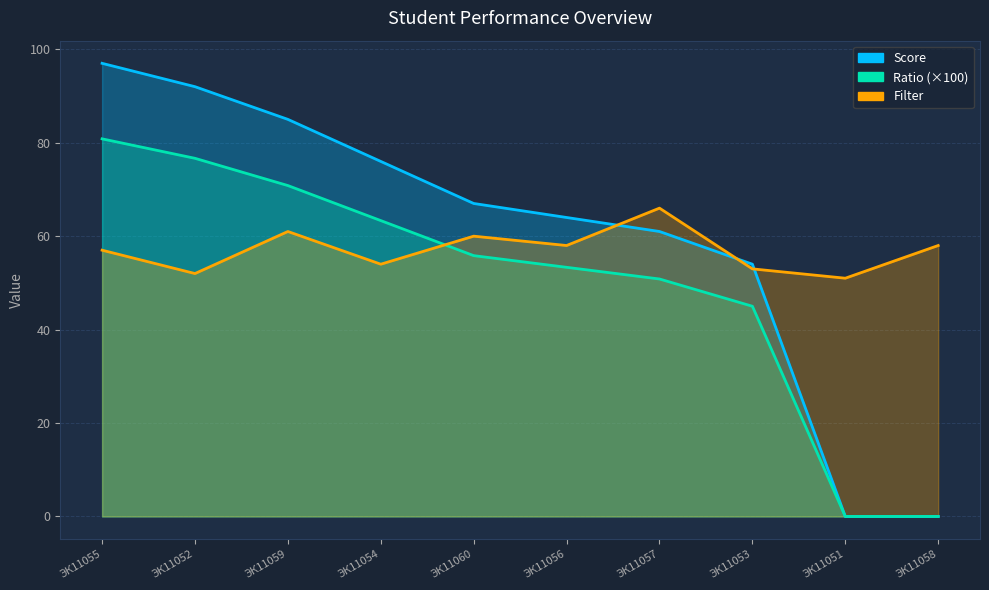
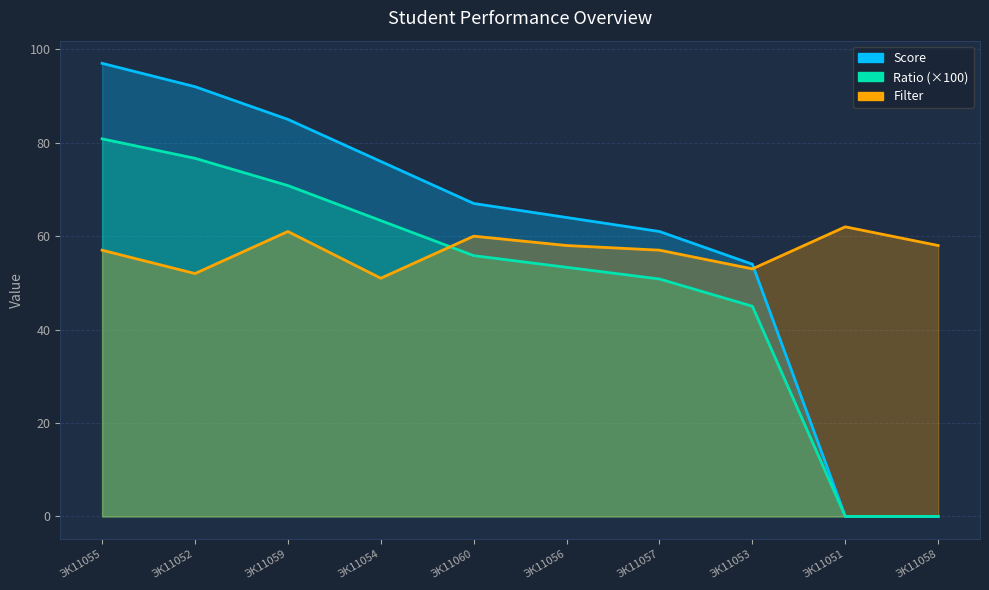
  {
    "Filter": {
      "ЭК11055": 57,
      "ЭК11052": 52,
      "ЭК11059": 61,
-     "ЭК11054": 54,
+     "ЭК11054": 51,
      "ЭК11060": 60,
      "ЭК11056": 58,
-     "ЭК11057": 66,
+     "ЭК11057": 57,
      "ЭК11053": 53,
-     "ЭК11051": 51,
+     "ЭК11051": 62,
      "ЭК11058": 58
    }
  }
